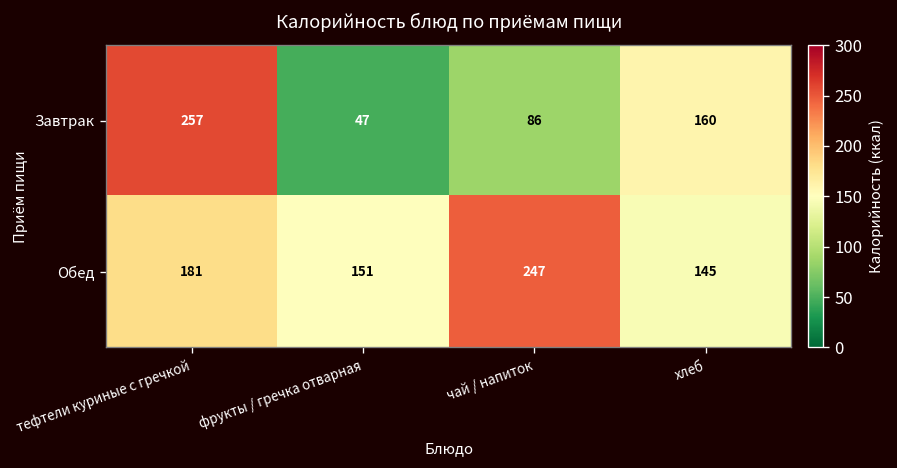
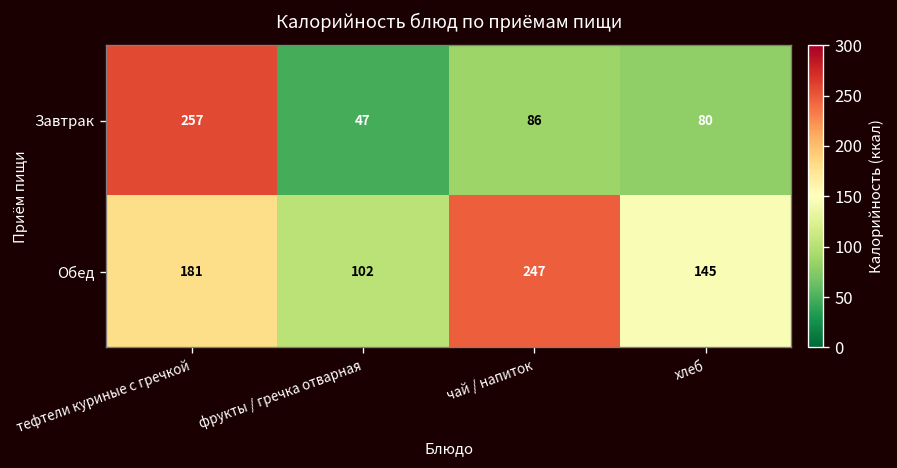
  {
    "Завтрак": {
      "тефтели куриные с гречкой": 257,
      "фрукты / гречка отварная": 47,
      "чай / напиток": 86,
-     "хлеб": 160
+     "хлеб": 80
    },
    "Обед": {
      "тефтели куриные с гречкой": 181,
-     "фрукты / гречка отварная": 151,
+     "фрукты / гречка отварная": 102,
      "чай / напиток": 247,
      "хлеб": 145
    }
  }
